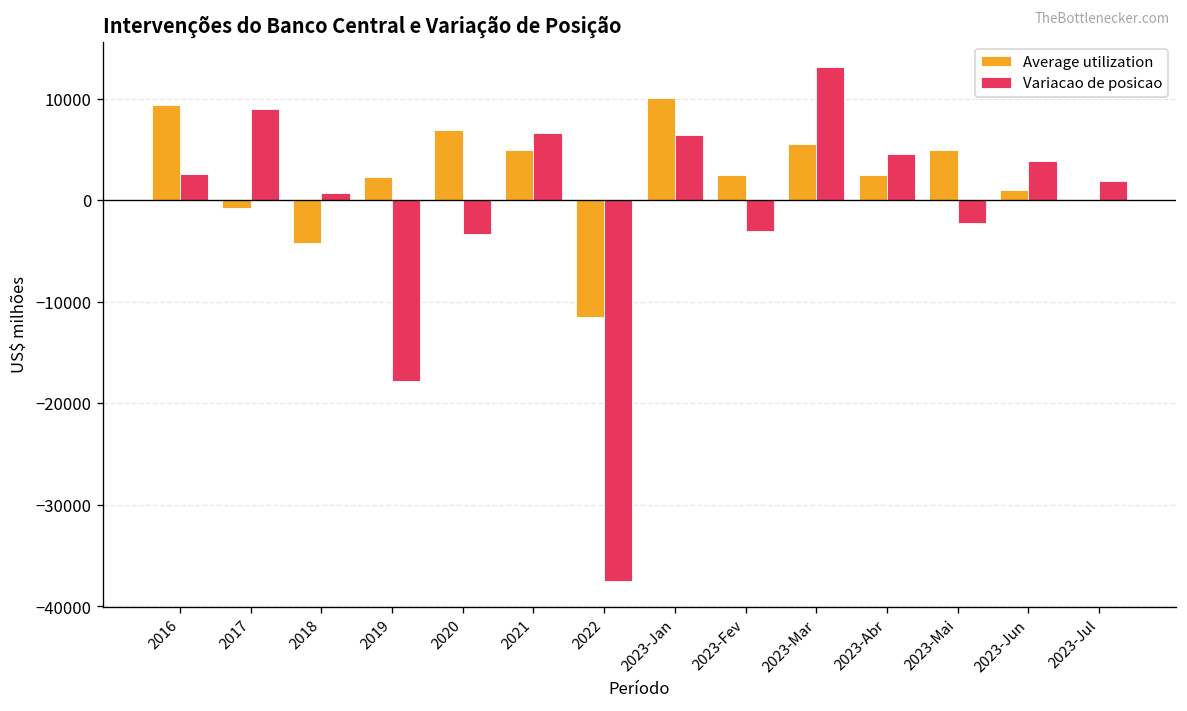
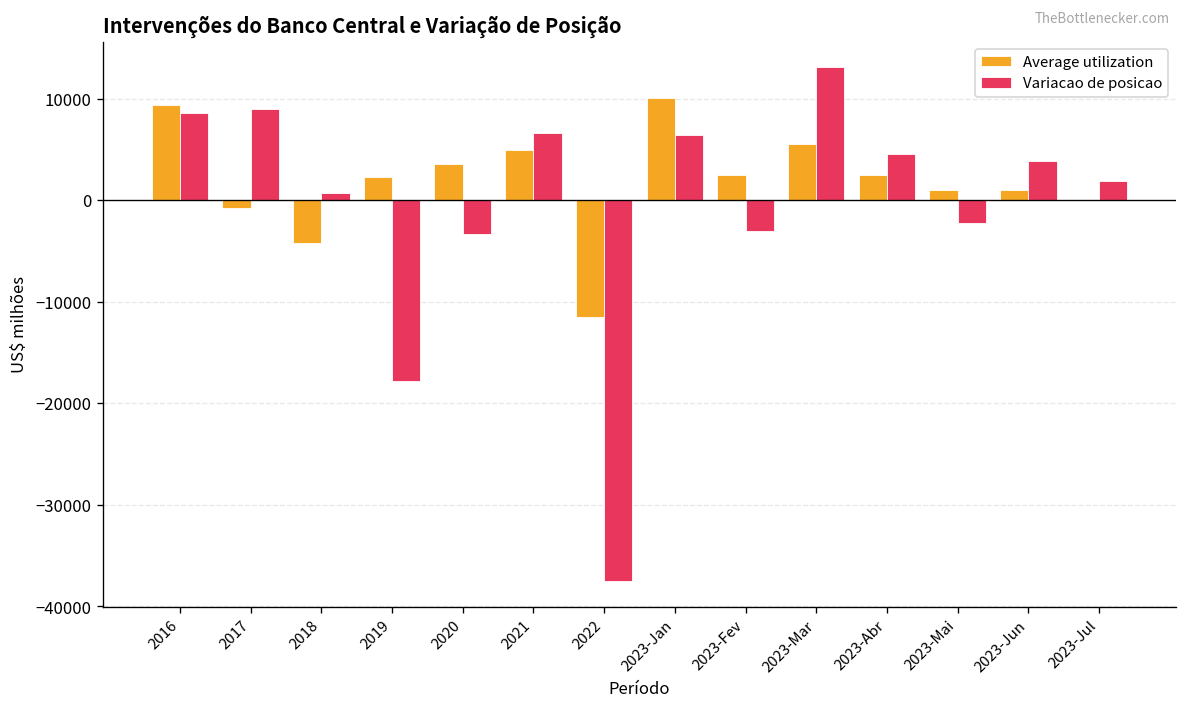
  {
    "Average utilization": {
      "2016": 9000,
      "2017": -1000,
      "2018": -4000,
      "2019": 2000,
-     "2020": 7000,
+     "2020": 4000,
      "2021": 5000,
      "2022": -12000,
      "2023-Jan": 10000,
      "2023-Fev": 3000,
      "2023-Mar": 6000,
      "2023-Abr": 3000,
-     "2023-Mai": 5000,
+     "2023-Mai": 1000,
      "2023-Jun": 1000,
      "2023-Jul": 0
    },
    "Variacao de posicao": {
-     "2016": 3000,
+     "2016": 9000,
      "2017": 9000,
      "2018": 1000,
      "2019": -18000,
      "2020": -3000,
      "2021": 7000,
      "2022": -38000,
      "2023-Jan": 6000,
      "2023-Fev": -3000,
      "2023-Mar": 13000,
      "2023-Abr": 5000,
      "2023-Mai": -2000,
      "2023-Jun": 4000,
      "2023-Jul": 2000
    }
  }
